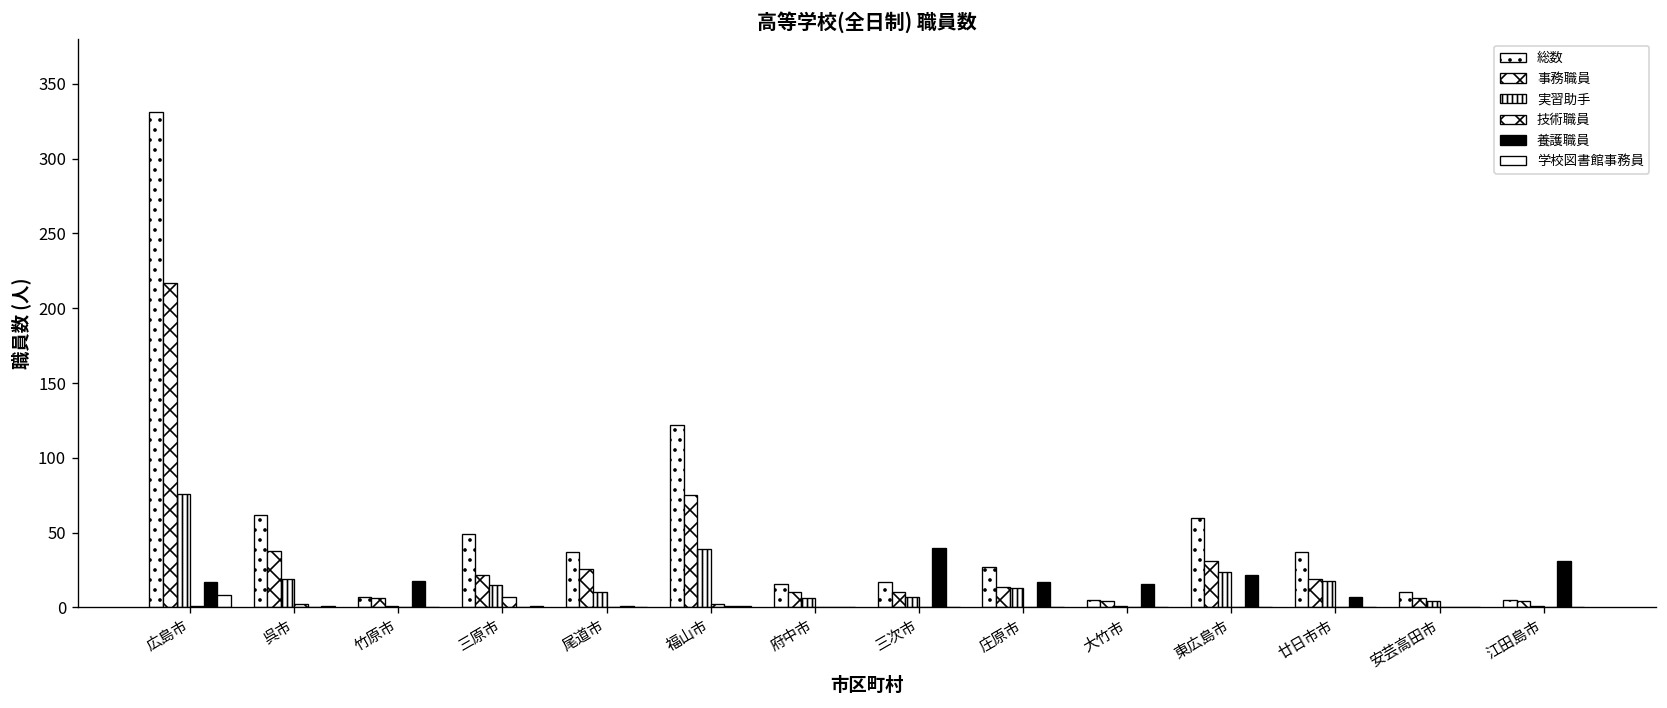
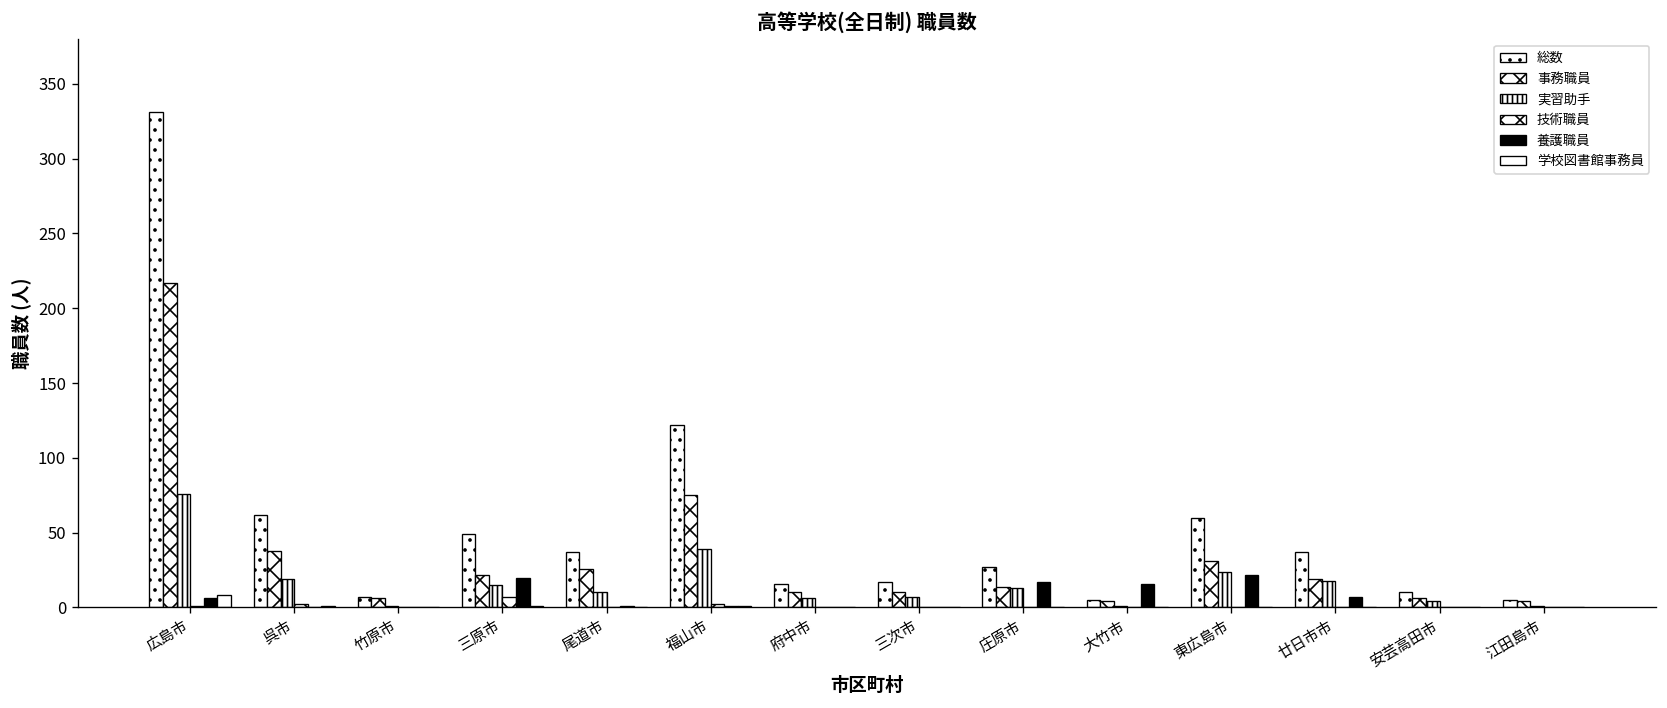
  {
    "養護職員": {
-     "広島市": 17,
+     "広島市": 6,
      "呉市": 0,
-     "竹原市": 18,
-     "三原市": 0,
+     "竹原市": 0,
+     "三原市": 20,
      "府中市": 0,
-     "三次市": 40,
+     "三次市": 0,
      "庄原市": 17,
      "大竹市": 16,
      "東広島市": 22,
      "廿日市市": 7,
      "安芸高田市": 0,
-     "江田島市": 31
+     "江田島市": 0
    }
  }
